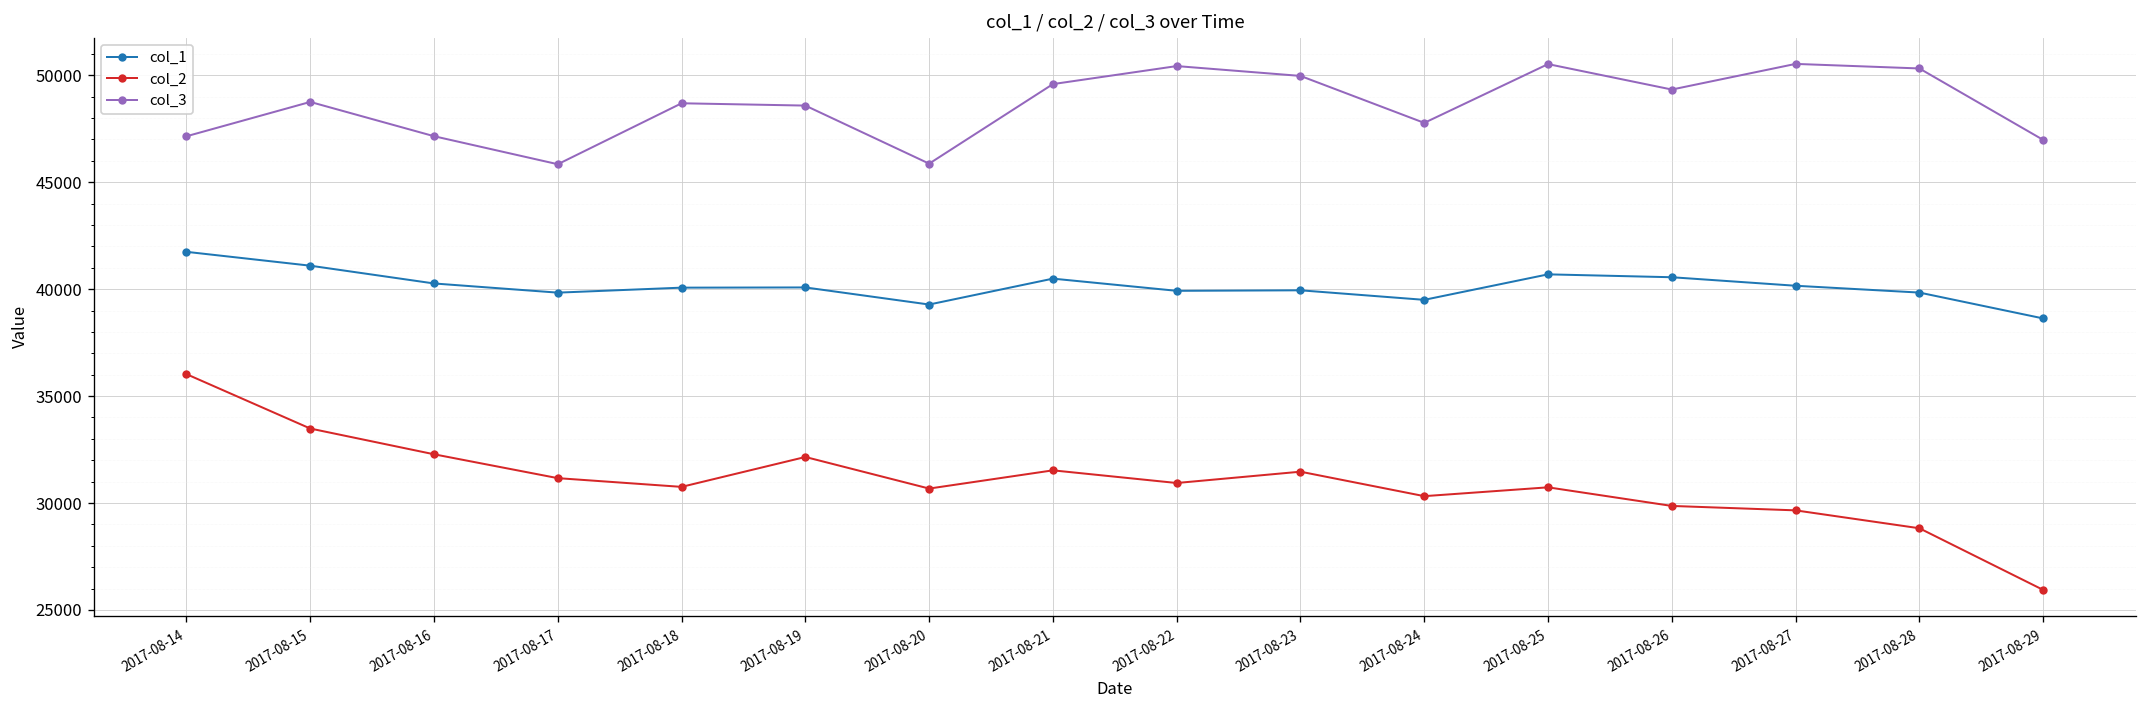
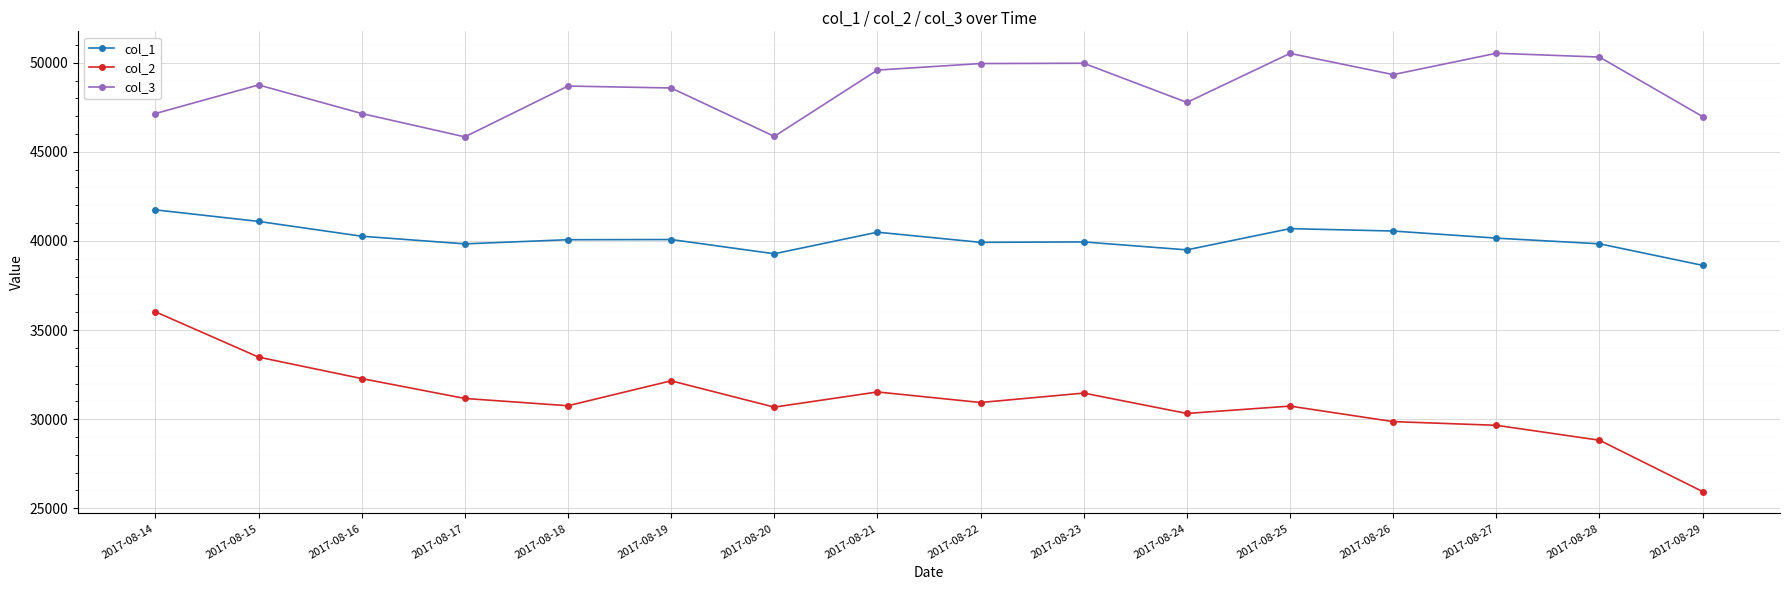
  {
    "col_1": {
      "2017-08-14": 41700,
      "2017-08-15": 41100,
      "2017-08-16": 40300,
      "2017-08-17": 39800,
      "2017-08-18": 40100,
      "2017-08-19": 40100,
      "2017-08-20": 39300,
      "2017-08-21": 40500,
      "2017-08-22": 39900,
      "2017-08-23": 39900,
      "2017-08-24": 39500,
      "2017-08-25": 40700,
      "2017-08-26": 40600,
      "2017-08-27": 40200,
      "2017-08-28": 39800,
      "2017-08-29": 38600
    },
    "col_2": {
      "2017-08-14": 36000,
      "2017-08-15": 33500,
      "2017-08-16": 32300,
      "2017-08-17": 31200,
      "2017-08-18": 30800,
      "2017-08-19": 32200,
      "2017-08-20": 30700,
      "2017-08-21": 31500,
      "2017-08-22": 30900,
      "2017-08-23": 31500,
      "2017-08-24": 30300,
      "2017-08-25": 30700,
      "2017-08-26": 29900,
      "2017-08-27": 29700,
      "2017-08-28": 28800,
      "2017-08-29": 25900
    },
    "col_3": {
      "2017-08-14": 47100,
      "2017-08-15": 48800,
      "2017-08-16": 47200,
      "2017-08-17": 45800,
      "2017-08-18": 48700,
      "2017-08-19": 48600,
      "2017-08-20": 45900,
      "2017-08-21": 49600,
-     "2017-08-22": 50400,
+     "2017-08-22": 50000,
      "2017-08-23": 50000,
      "2017-08-24": 47800,
      "2017-08-25": 50500,
      "2017-08-26": 49300,
      "2017-08-27": 50500,
      "2017-08-28": 50300,
      "2017-08-29": 47000
    }
  }
